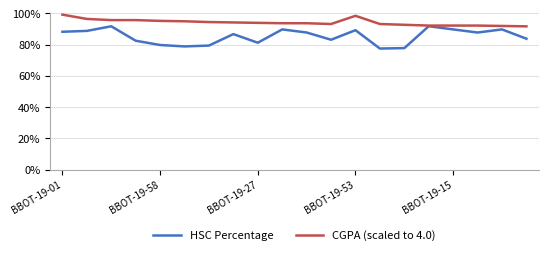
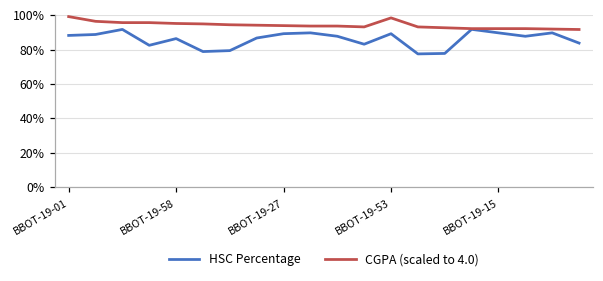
  {
    "HSC Percentage": {
      "BBOT-19-01": "88%",
-     "BBOT-19-58": "80%",
-     "BBOT-19-27": "81%",
+     "BBOT-19-58": "86%",
+     "BBOT-19-27": "89%",
      "BBOT-19-53": "89%",
      "BBOT-19-15": "90%"
    },
    "CGPA (scaled to 4.0)": {
      "BBOT-19-01": "99%",
      "BBOT-19-58": "95%",
      "BBOT-19-27": "94%",
      "BBOT-19-53": "99%",
      "BBOT-19-15": "92%"
    }
  }
